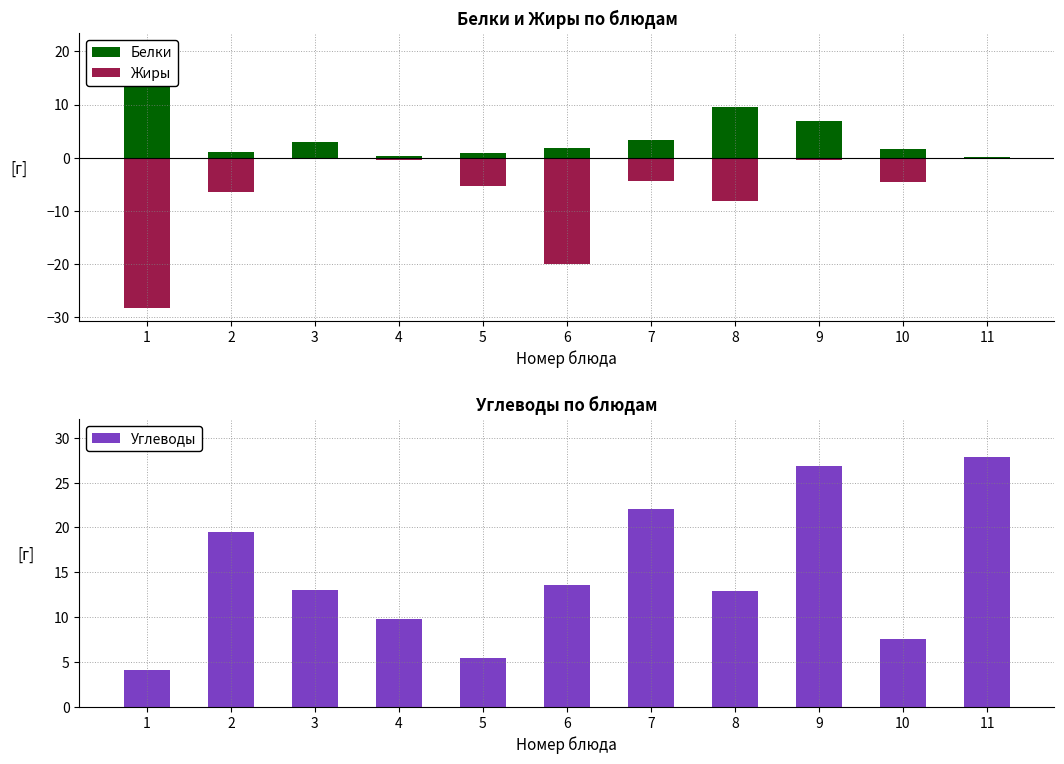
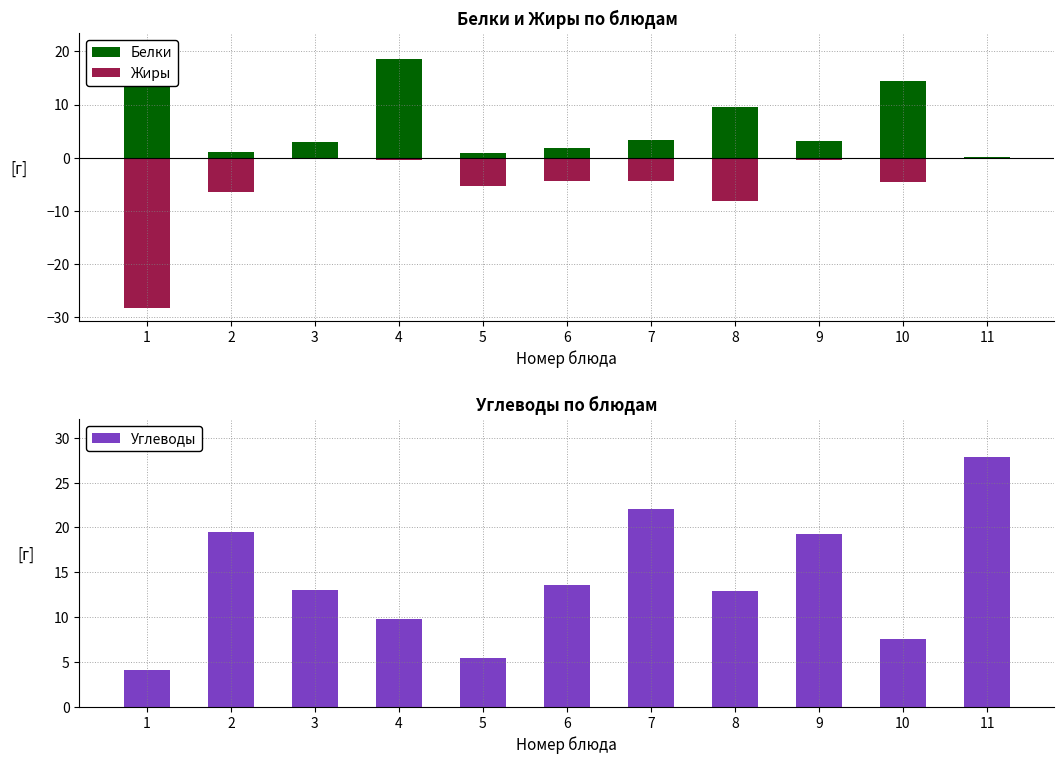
  {
    "Белки и Жиры по блюдам": {
      "Белки": {
        "2": 1,
        "3": 3,
-       "4": 0,
+       "4": 19,
        "5": 1,
        "6": 2,
        "7": 3,
        "8": 10,
-       "9": 7,
-       "10": 2
+       "9": 3,
+       "10": 14
      },
      "Жиры": {
        "1": -28,
        "2": -7,
        "3": 0,
        "5": -5,
-       "6": -20,
+       "6": -4,
        "7": -4,
        "8": -8,
        "10": -5
      }
    },
    "Углеводы по блюдам": {
      "1": 4,
      "2": 19,
      "3": 13,
      "4": 10,
      "5": 5,
      "6": 14,
      "7": 22,
      "8": 13,
-     "9": 27,
+     "9": 19,
      "10": 8,
      "11": 28
    }
  }
